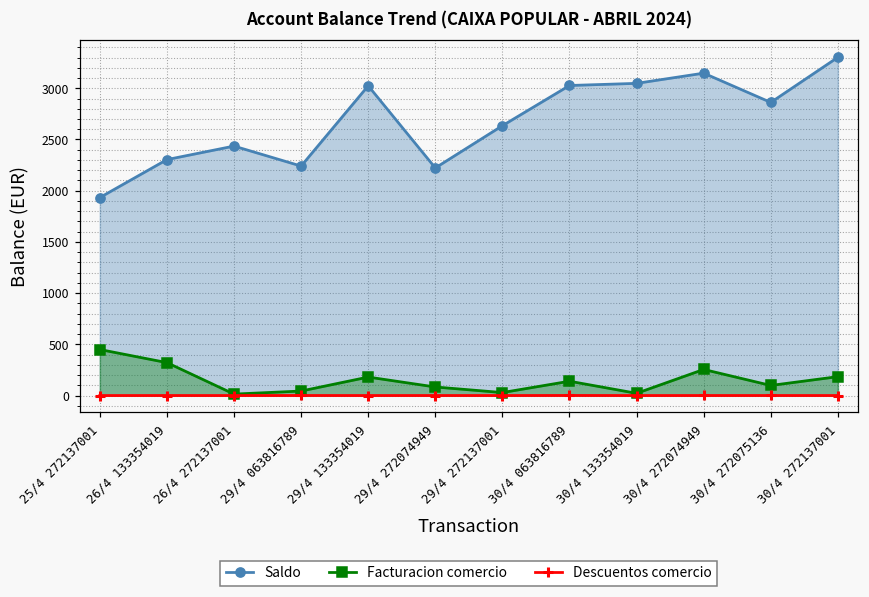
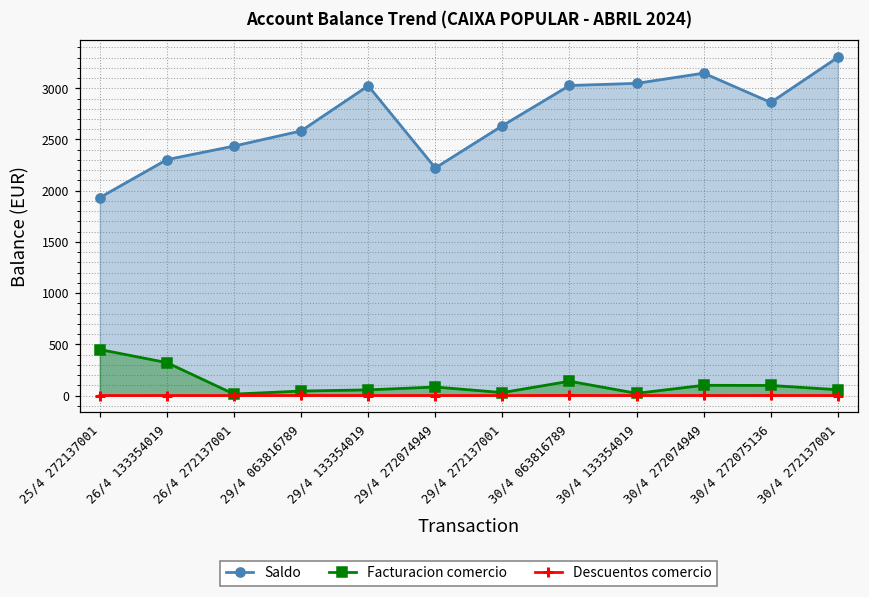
  {
    "Saldo": {
      "25/4 272137001": 1900,
      "26/4 133354019": 2300,
      "26/4 272137001": 2400,
-     "29/4 063816789": 2200,
+     "29/4 063816789": 2600,
      "29/4 133354019": 3000,
      "29/4 272074949": 2200,
      "29/4 272137001": 2600,
      "30/4 063816789": 3000,
      "30/4 133354019": 3000,
      "30/4 272074949": 3100,
      "30/4 272075136": 2900,
      "30/4 272137001": 3300
    },
    "Facturacion comercio": {
      "25/4 272137001": 400,
      "26/4 133354019": 300,
      "29/4 063816789": 0,
-     "29/4 133354019": 200,
+     "29/4 133354019": 100,
      "29/4 272074949": 100,
      "29/4 272137001": 0,
      "30/4 063816789": 100,
-     "30/4 272074949": 300,
+     "30/4 272074949": 100,
      "30/4 272075136": 100,
-     "30/4 272137001": 200
+     "30/4 272137001": 100
    },
    "Descuentos comercio": {
      "25/4 272137001": 0,
      "26/4 133354019": 0,
      "29/4 063816789": 0,
      "29/4 133354019": 0,
      "29/4 272074949": 0,
      "29/4 272137001": 0,
      "30/4 063816789": 0,
      "30/4 272074949": 0,
      "30/4 272075136": 0,
      "30/4 272137001": 0
    }
  }
